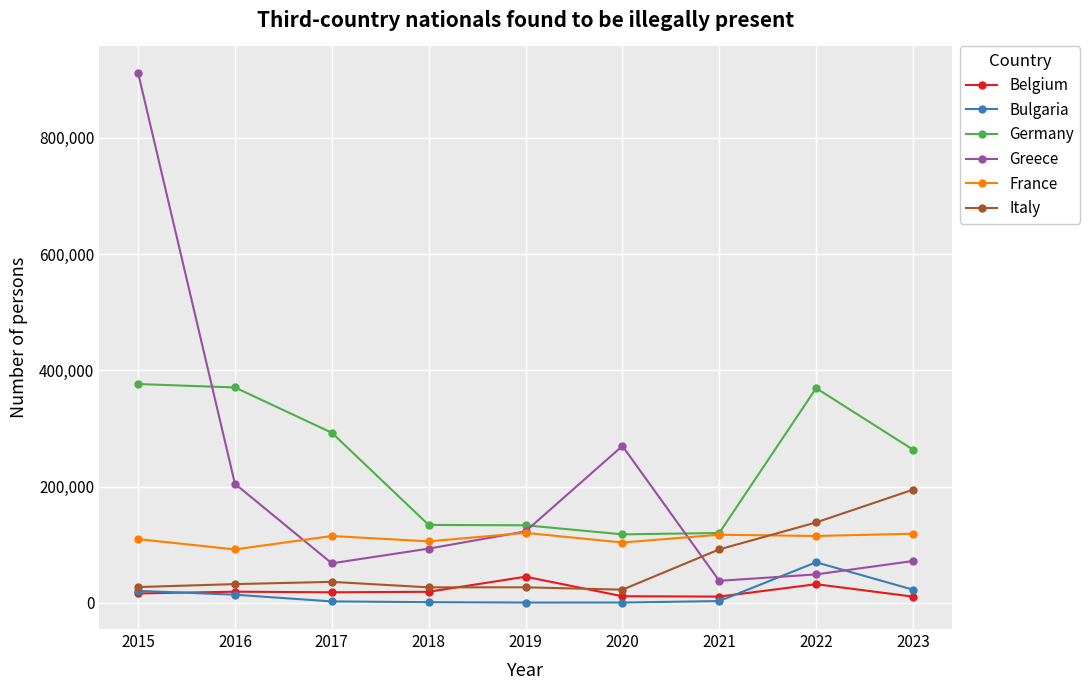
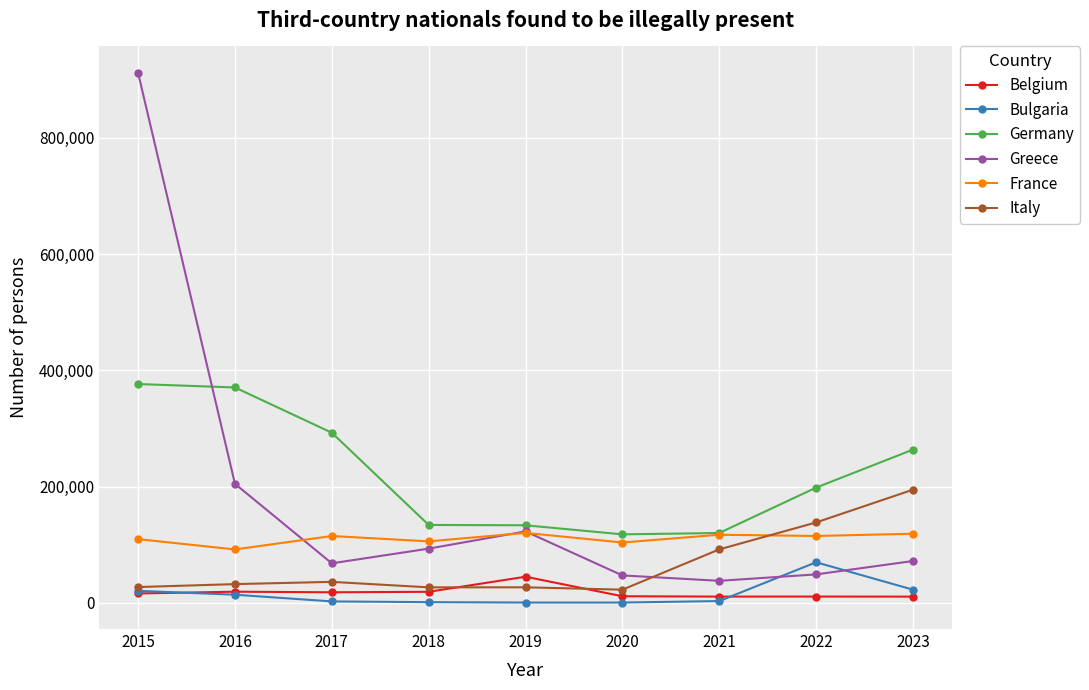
  {
    "Belgium": {
      "2015": "20,000",
      "2016": "20,000",
      "2017": "20,000",
      "2018": "20,000",
      "2019": "50,000",
      "2020": "10,000",
      "2021": "10,000",
-     "2022": "30,000",
+     "2022": "10,000",
      "2023": "10,000"
    },
    "Bulgaria": {
      "2015": "20,000",
      "2016": "10,000",
      "2017": "0",
      "2018": "0",
      "2019": "0",
      "2020": "0",
      "2021": "0",
      "2022": "70,000",
      "2023": "20,000"
    },
    "Germany": {
      "2015": "380,000",
      "2016": "370,000",
      "2017": "290,000",
      "2018": "130,000",
      "2019": "130,000",
      "2020": "120,000",
-     "2022": "370,000",
+     "2022": "200,000",
      "2023": "260,000"
    },
    "Greece": {
      "2015": "910,000",
      "2016": "200,000",
      "2017": "70,000",
      "2018": "90,000",
-     "2020": "270,000",
+     "2020": "50,000",
      "2021": "40,000",
      "2022": "50,000",
      "2023": "70,000"
    },
    "France": {
      "2015": "110,000",
      "2016": "90,000",
      "2017": "120,000",
      "2018": "110,000",
      "2020": "100,000",
      "2022": "120,000",
      "2023": "120,000"
    },
    "Italy": {
      "2015": "30,000",
      "2016": "30,000",
      "2017": "40,000",
      "2018": "30,000",
      "2019": "30,000",
      "2020": "20,000",
      "2021": "90,000",
      "2022": "140,000",
      "2023": "190,000"
    }
  }
